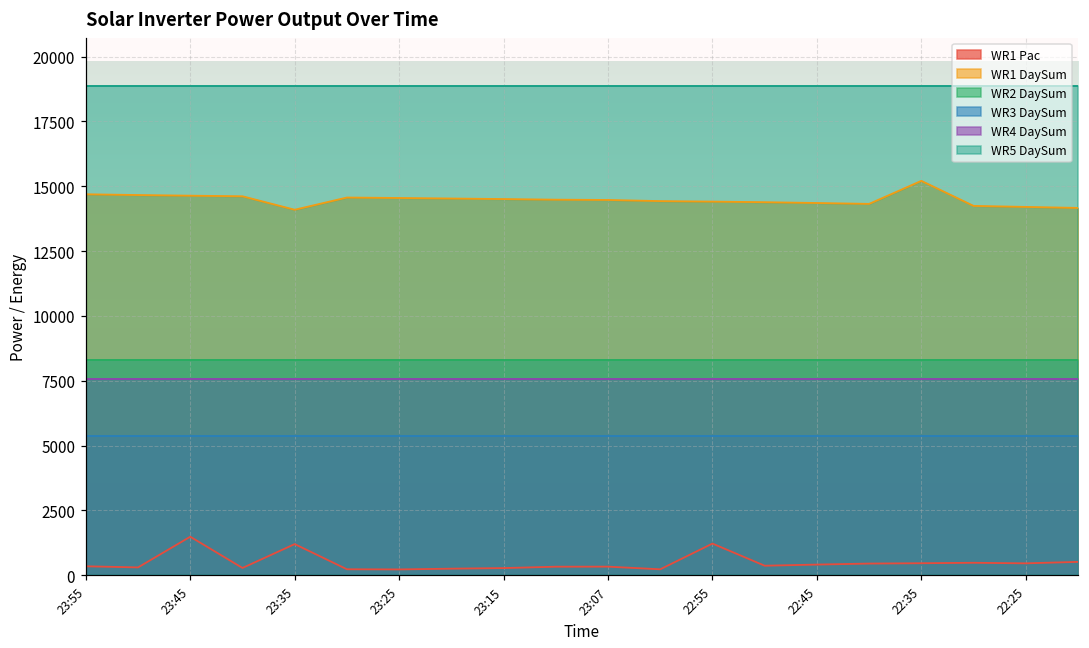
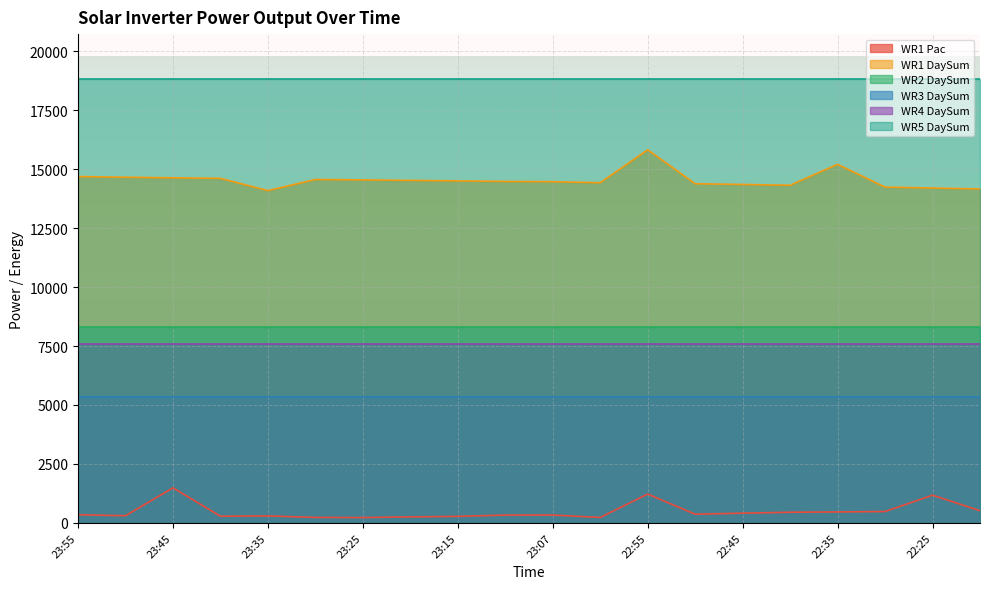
  {
    "WR1 Pac": {
      "23:55": 300,
      "23:45": 1500,
-     "23:35": 1200,
+     "23:35": 300,
      "23:25": 200,
      "23:15": 300,
      "23:07": 300,
      "22:55": 1200,
      "22:45": 400,
      "22:35": 500,
-     "22:25": 500
+     "22:25": 1200
    },
    "WR1 DaySum": {
      "23:55": 14700,
      "23:45": 14600,
      "23:35": 14100,
      "23:25": 14500,
      "23:15": 14500,
      "23:07": 14500,
-     "22:55": 14400,
+     "22:55": 15800,
      "22:45": 14400,
      "22:35": 15200,
      "22:25": 14200
    },
    "WR4 DaySum": {
      "23:55": 7600,
      "23:45": 7600,
      "23:35": 7600,
      "23:25": 7600,
      "23:15": 7600,
      "23:07": 7600,
      "22:55": 7600,
      "22:45": 7600,
      "22:35": 7600,
      "22:25": 7600
    }
  }
